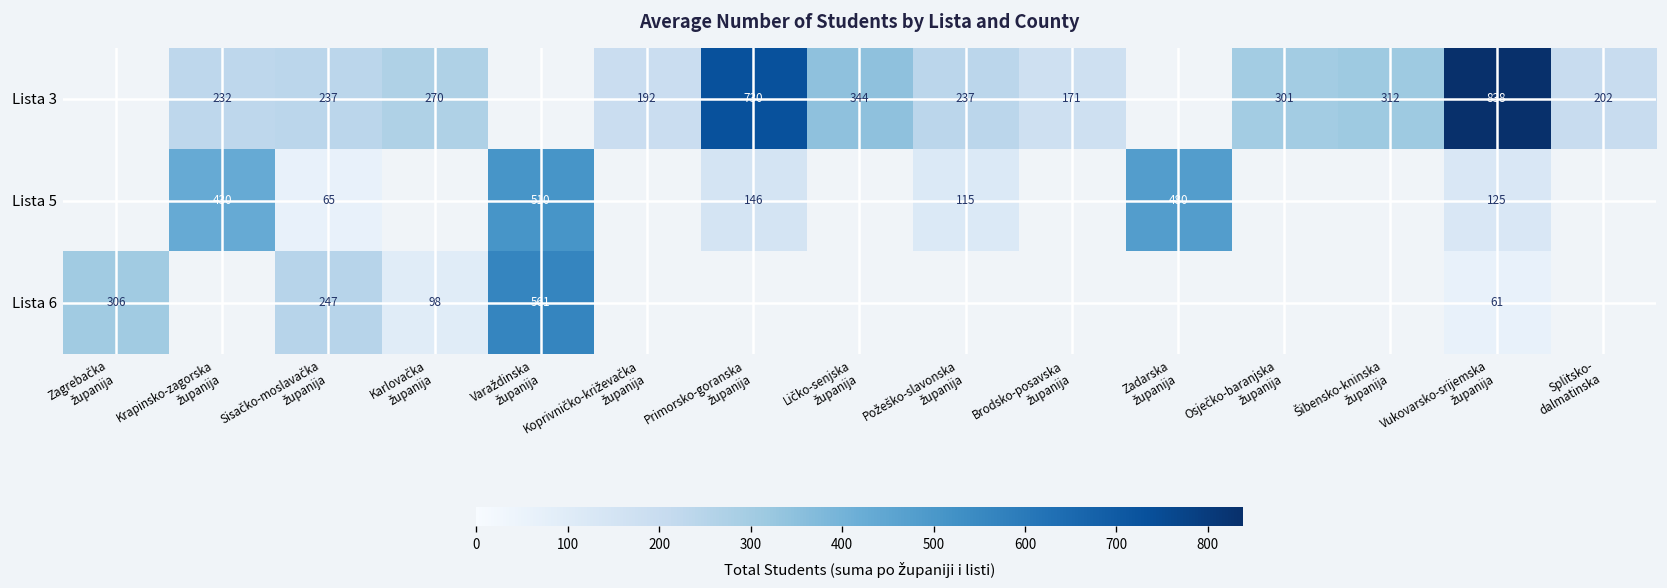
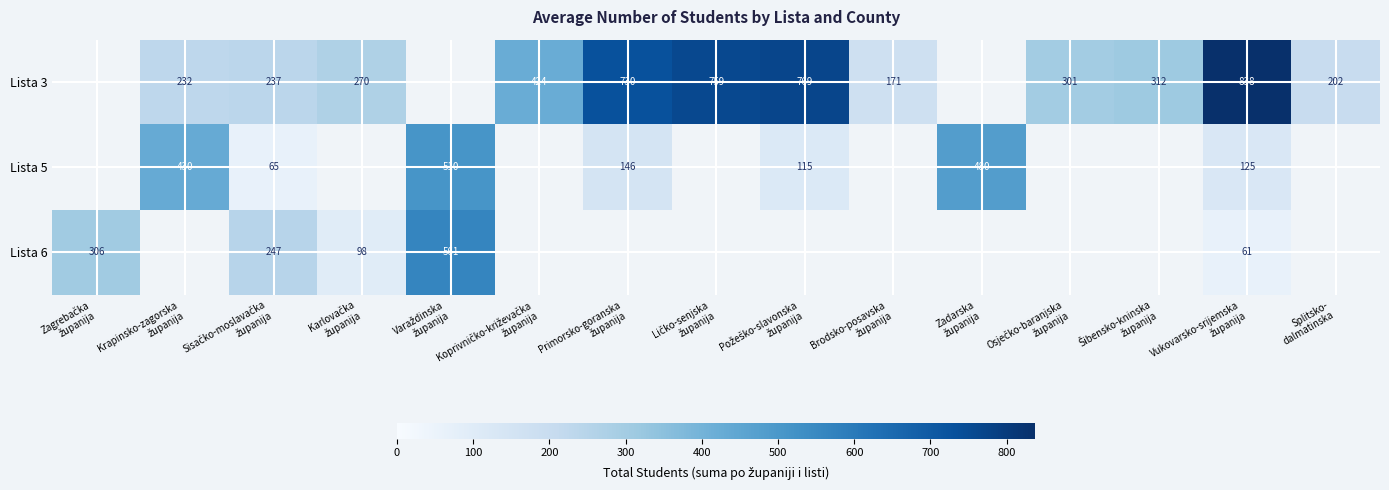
  {
    "Lista 3": {
      "Krapinsko-zagorska županija": 232,
      "Sisačko-moslavačka županija": 237,
      "Karlovačka županija": 270,
-     "Koprivničko-križevačka županija": 192,
+     "Koprivničko-križevačka županija": 424,
      "Primorsko-goranska županija": 730,
-     "Ličko-senjska županija": 344,
-     "Požeško-slavonska županija": 237,
+     "Ličko-senjska županija": 759,
+     "Požeško-slavonska županija": 769,
      "Brodsko-posavska županija": 171,
      "Osječko-baranjska županija": 301,
      "Šibensko-kninska županija": 312,
      "Vukovarsko-srijemska županija": 838,
      "Splitsko- dalmatinska": 202
    },
    "Lista 5": {
      "Krapinsko-zagorska županija": 430,
      "Sisačko-moslavačka županija": 65,
      "Varaždinska županija": 510,
      "Primorsko-goranska županija": 146,
      "Požeško-slavonska županija": 115,
      "Zadarska županija": 480,
      "Vukovarsko-srijemska županija": 125
    },
    "Lista 6": {
      "Zagrebačka županija": 306,
      "Sisačko-moslavačka županija": 247,
      "Karlovačka županija": 98,
      "Varaždinska županija": 561,
      "Vukovarsko-srijemska županija": 61
    }
  }
